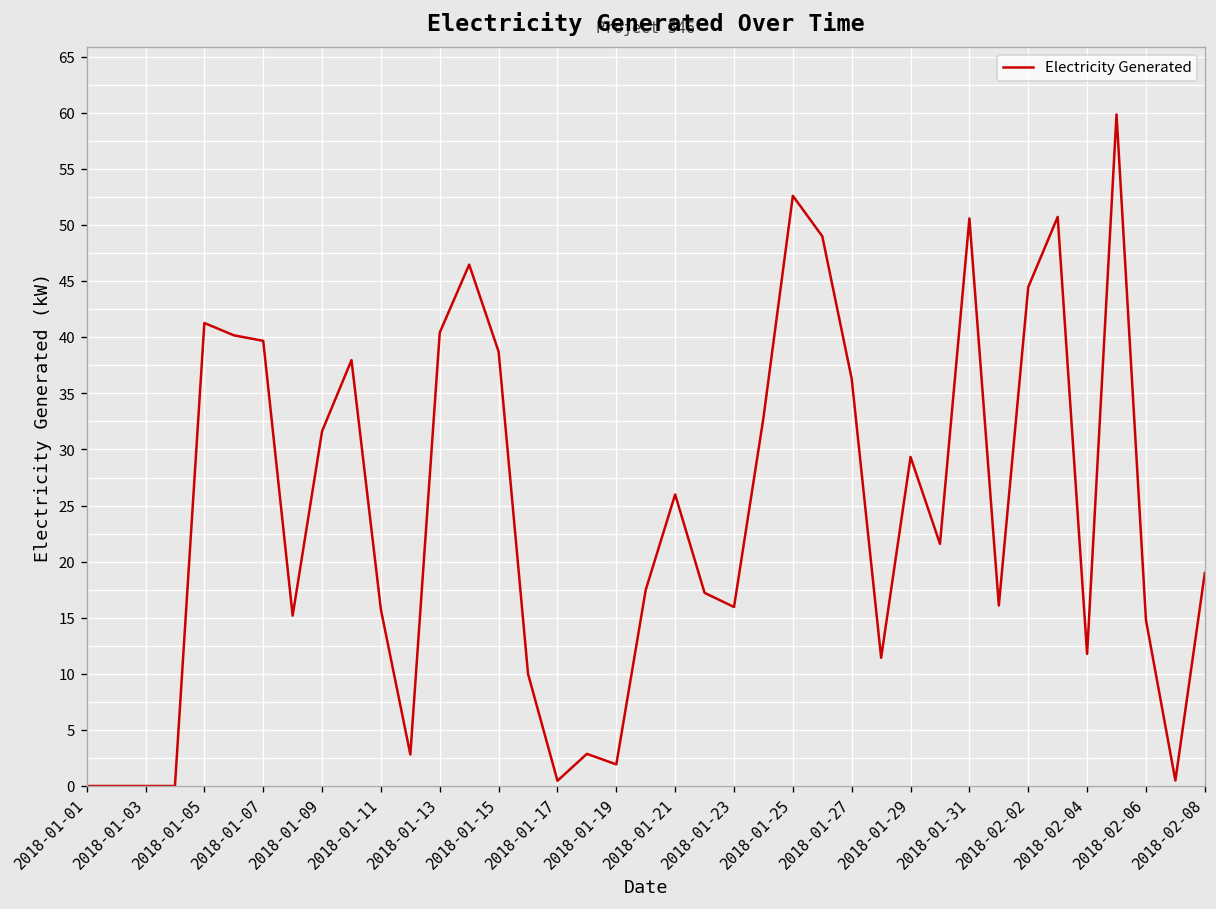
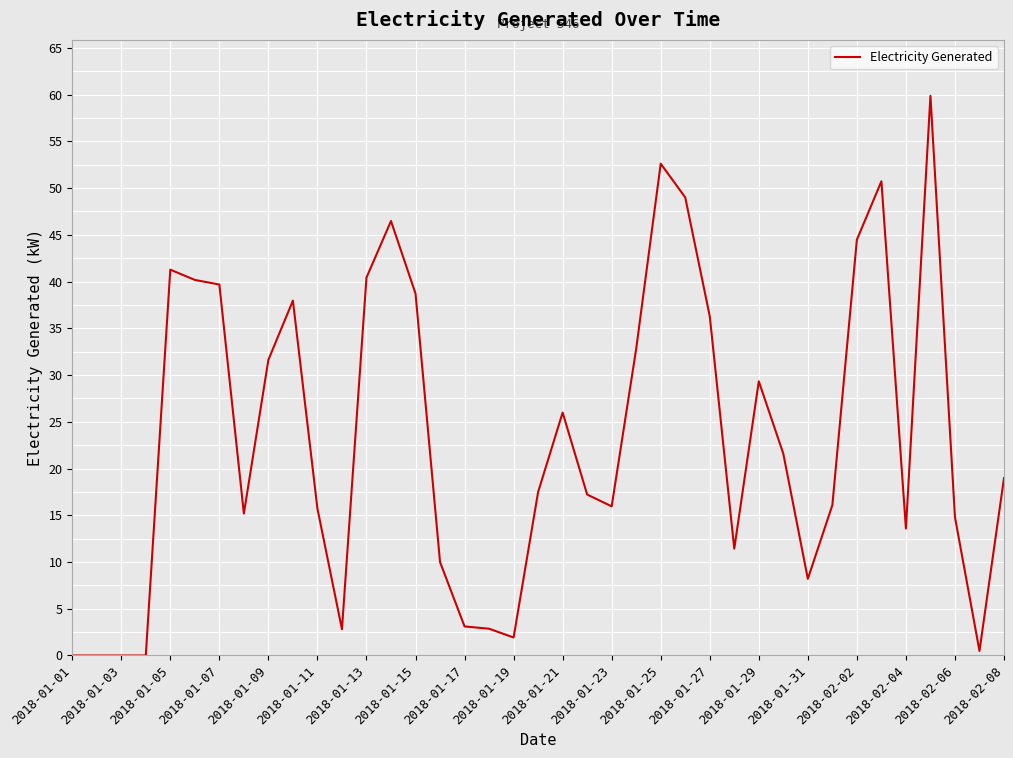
  {
    "2018-01-01": 0,
    "2018-01-03": 0,
    "2018-01-05": 41,
    "2018-01-07": 40,
    "2018-01-09": 32,
    "2018-01-11": 16,
    "2018-01-13": 40,
    "2018-01-15": 39,
-   "2018-01-17": 0,
+   "2018-01-17": 3,
    "2018-01-19": 2,
    "2018-01-21": 26,
    "2018-01-23": 16,
    "2018-01-25": 53,
    "2018-01-27": 36,
    "2018-01-29": 29,
-   "2018-01-31": 51,
+   "2018-01-31": 8,
    "2018-02-02": 44,
-   "2018-02-04": 12,
+   "2018-02-04": 14,
    "2018-02-06": 15,
    "2018-02-08": 19
  }
